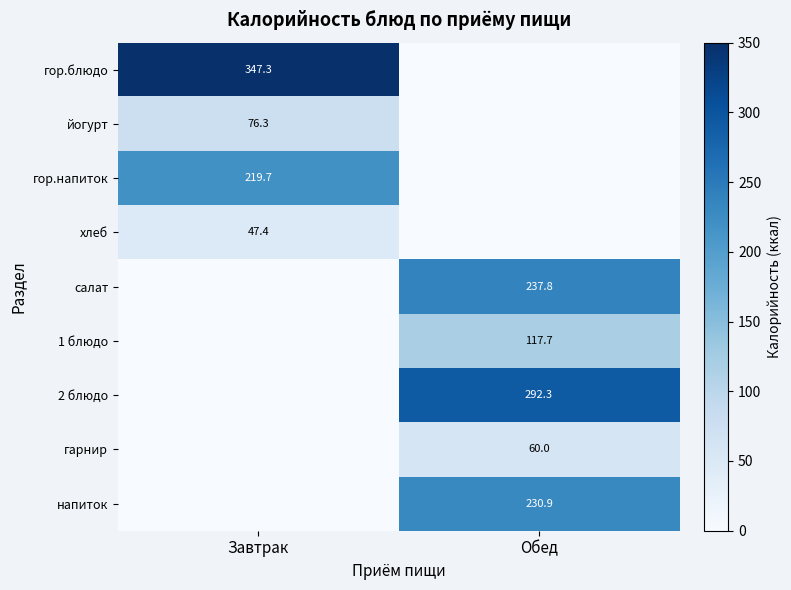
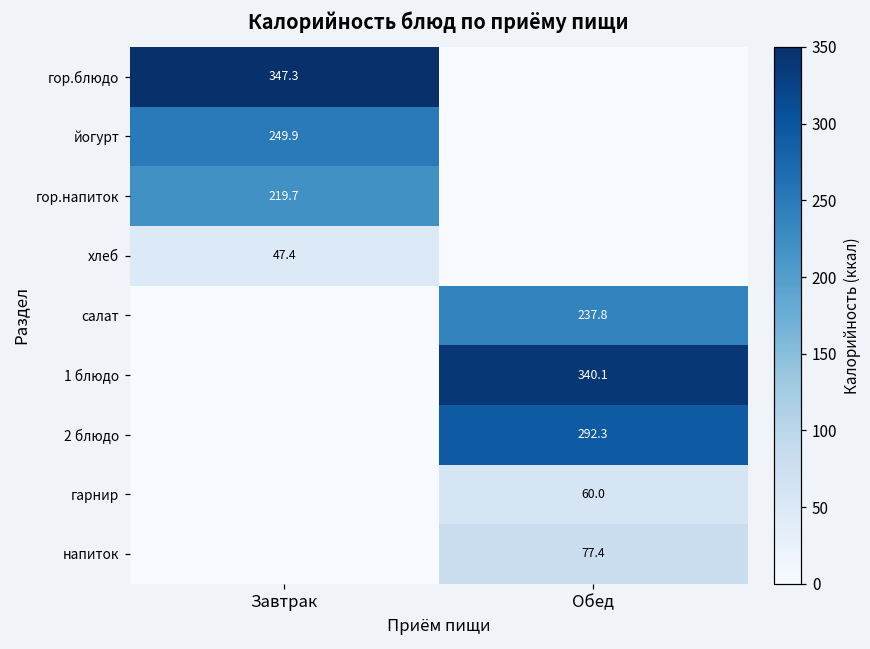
  {
    "гор.блюдо": {
      "Завтрак": 347.3
    },
    "йогурт": {
-     "Завтрак": 76.3
+     "Завтрак": 249.9
    },
    "гор.напиток": {
      "Завтрак": 219.7
    },
    "хлеб": {
      "Завтрак": 47.4
    },
    "салат": {
      "Обед": 237.8
    },
    "1 блюдо": {
-     "Обед": 117.7
+     "Обед": 340.1
    },
    "2 блюдо": {
      "Обед": 292.3
    },
    "гарнир": {
      "Обед": 60.0
    },
    "напиток": {
-     "Обед": 230.9
+     "Обед": 77.4
    }
  }
